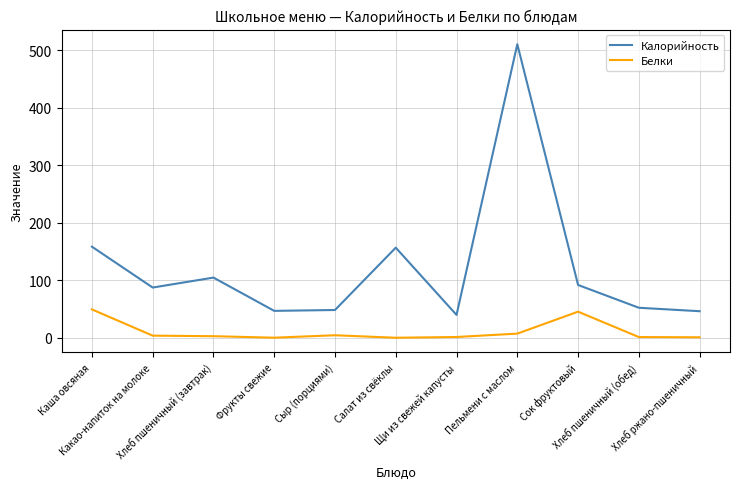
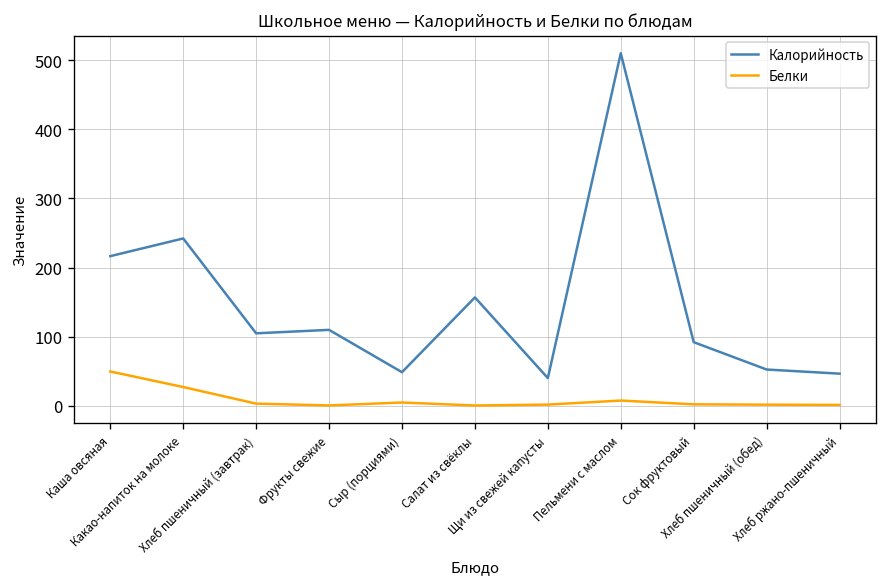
  {
    "Калорийность": {
-     "Каша овсяная": 160,
-     "Какао-напиток на молоке": 90,
+     "Каша овсяная": 220,
+     "Какао-напиток на молоке": 240,
      "Хлеб пшеничный (завтрак)": 100,
-     "Фрукты свежие": 50,
+     "Фрукты свежие": 110,
      "Сыр (порциями)": 50,
      "Салат из свёклы": 160,
      "Щи из свежей капусты": 40,
      "Пельмени с маслом": 510,
      "Сок фруктовый": 90,
      "Хлеб пшеничный (обед)": 50,
      "Хлеб ржано-пшеничный": 50
    },
    "Белки": {
      "Каша овсяная": 50,
-     "Какао-напиток на молоке": 0,
+     "Какао-напиток на молоке": 30,
      "Хлеб пшеничный (завтрак)": 0,
      "Фрукты свежие": 0,
      "Сыр (порциями)": 0,
      "Салат из свёклы": 0,
      "Щи из свежей капусты": 0,
      "Пельмени с маслом": 10,
-     "Сок фруктовый": 50,
+     "Сок фруктовый": 0,
      "Хлеб пшеничный (обед)": 0,
      "Хлеб ржано-пшеничный": 0
    }
  }
